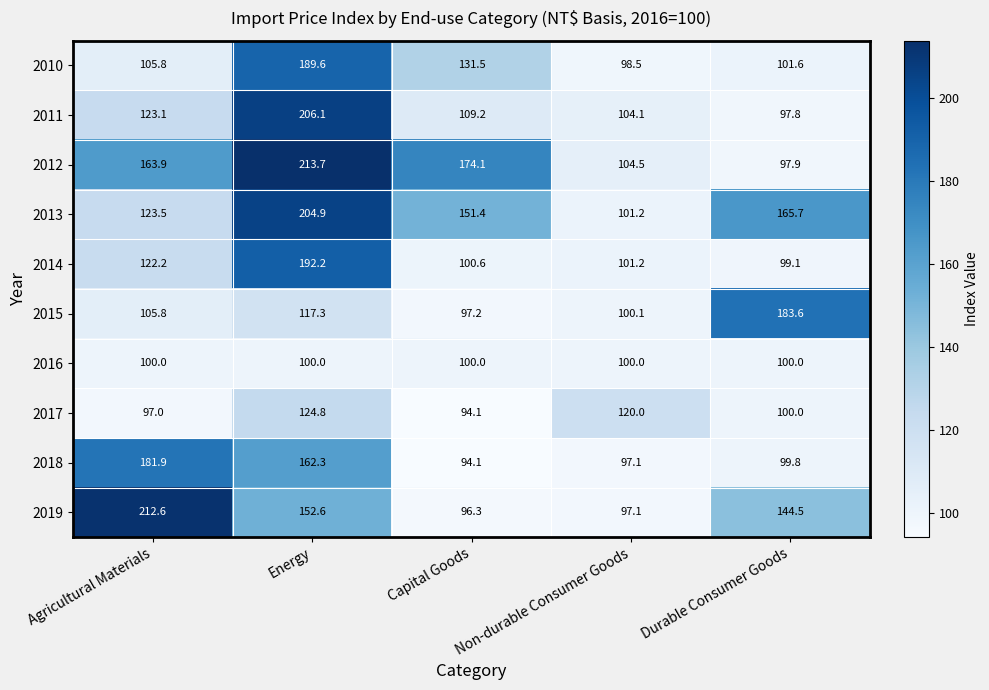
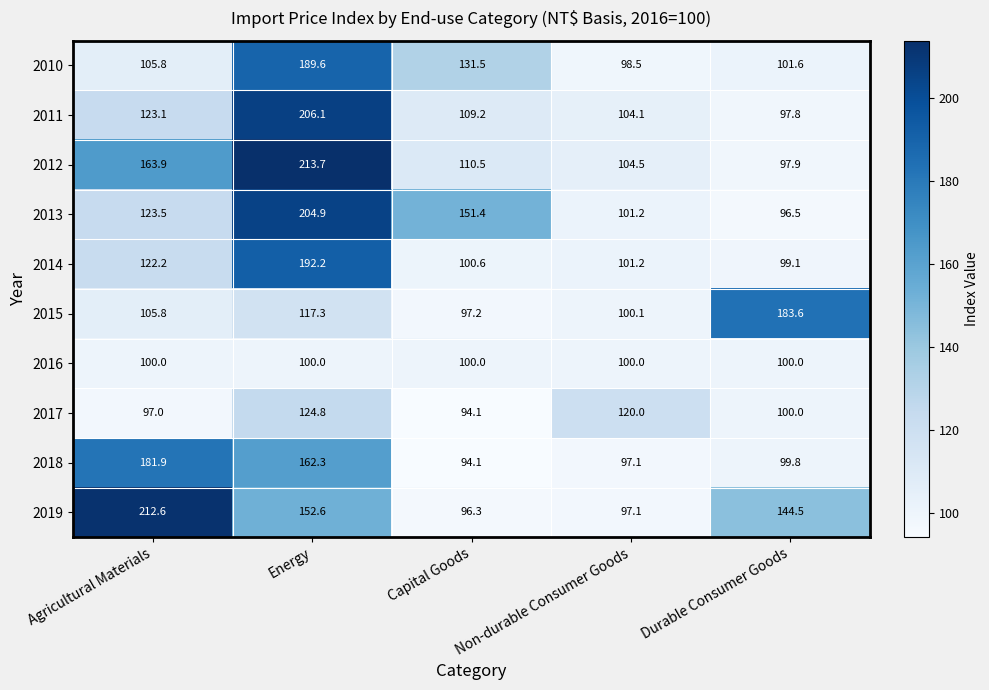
  {
    "2010": {
      "Agricultural Materials": 105.8,
      "Energy": 189.6,
      "Capital Goods": 131.5,
      "Non-durable Consumer Goods": 98.5,
      "Durable Consumer Goods": 101.6
    },
    "2011": {
      "Agricultural Materials": 123.1,
      "Energy": 206.1,
      "Capital Goods": 109.2,
      "Non-durable Consumer Goods": 104.1,
      "Durable Consumer Goods": 97.8
    },
    "2012": {
      "Agricultural Materials": 163.9,
      "Energy": 213.7,
-     "Capital Goods": 174.1,
+     "Capital Goods": 110.5,
      "Non-durable Consumer Goods": 104.5,
      "Durable Consumer Goods": 97.9
    },
    "2013": {
      "Agricultural Materials": 123.5,
      "Energy": 204.9,
      "Capital Goods": 151.4,
      "Non-durable Consumer Goods": 101.2,
-     "Durable Consumer Goods": 165.7
+     "Durable Consumer Goods": 96.5
    },
    "2014": {
      "Agricultural Materials": 122.2,
      "Energy": 192.2,
      "Capital Goods": 100.6,
      "Non-durable Consumer Goods": 101.2,
      "Durable Consumer Goods": 99.1
    },
    "2015": {
      "Agricultural Materials": 105.8,
      "Energy": 117.3,
      "Capital Goods": 97.2,
      "Non-durable Consumer Goods": 100.1,
      "Durable Consumer Goods": 183.6
    },
    "2016": {
      "Agricultural Materials": 100.0,
      "Energy": 100.0,
      "Capital Goods": 100.0,
      "Non-durable Consumer Goods": 100.0,
      "Durable Consumer Goods": 100.0
    },
    "2017": {
      "Agricultural Materials": 97.0,
      "Energy": 124.8,
      "Capital Goods": 94.1,
      "Non-durable Consumer Goods": 120.0,
      "Durable Consumer Goods": 100.0
    },
    "2018": {
      "Agricultural Materials": 181.9,
      "Energy": 162.3,
      "Capital Goods": 94.1,
      "Non-durable Consumer Goods": 97.1,
      "Durable Consumer Goods": 99.8
    },
    "2019": {
      "Agricultural Materials": 212.6,
      "Energy": 152.6,
      "Capital Goods": 96.3,
      "Non-durable Consumer Goods": 97.1,
      "Durable Consumer Goods": 144.5
    }
  }
